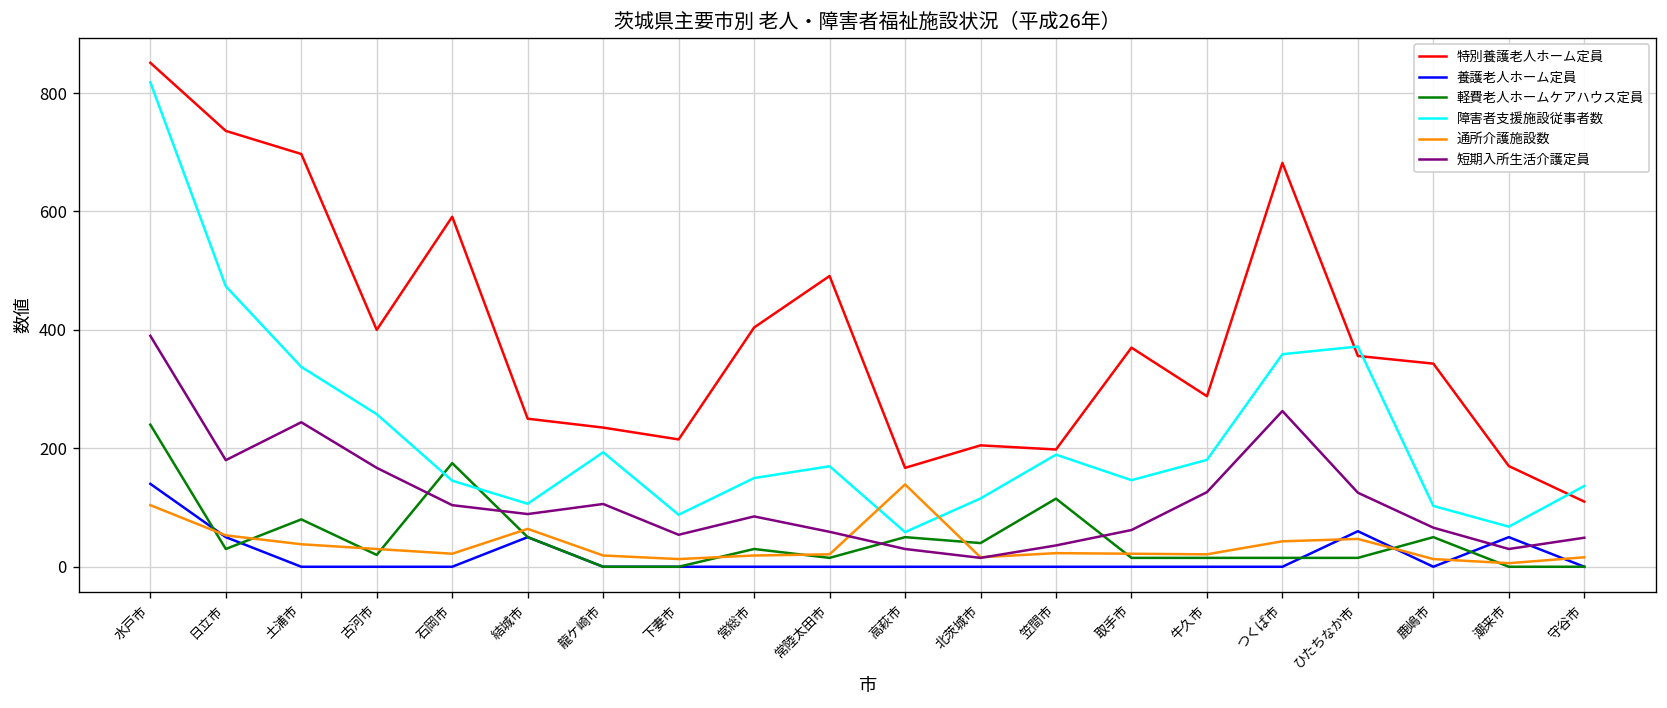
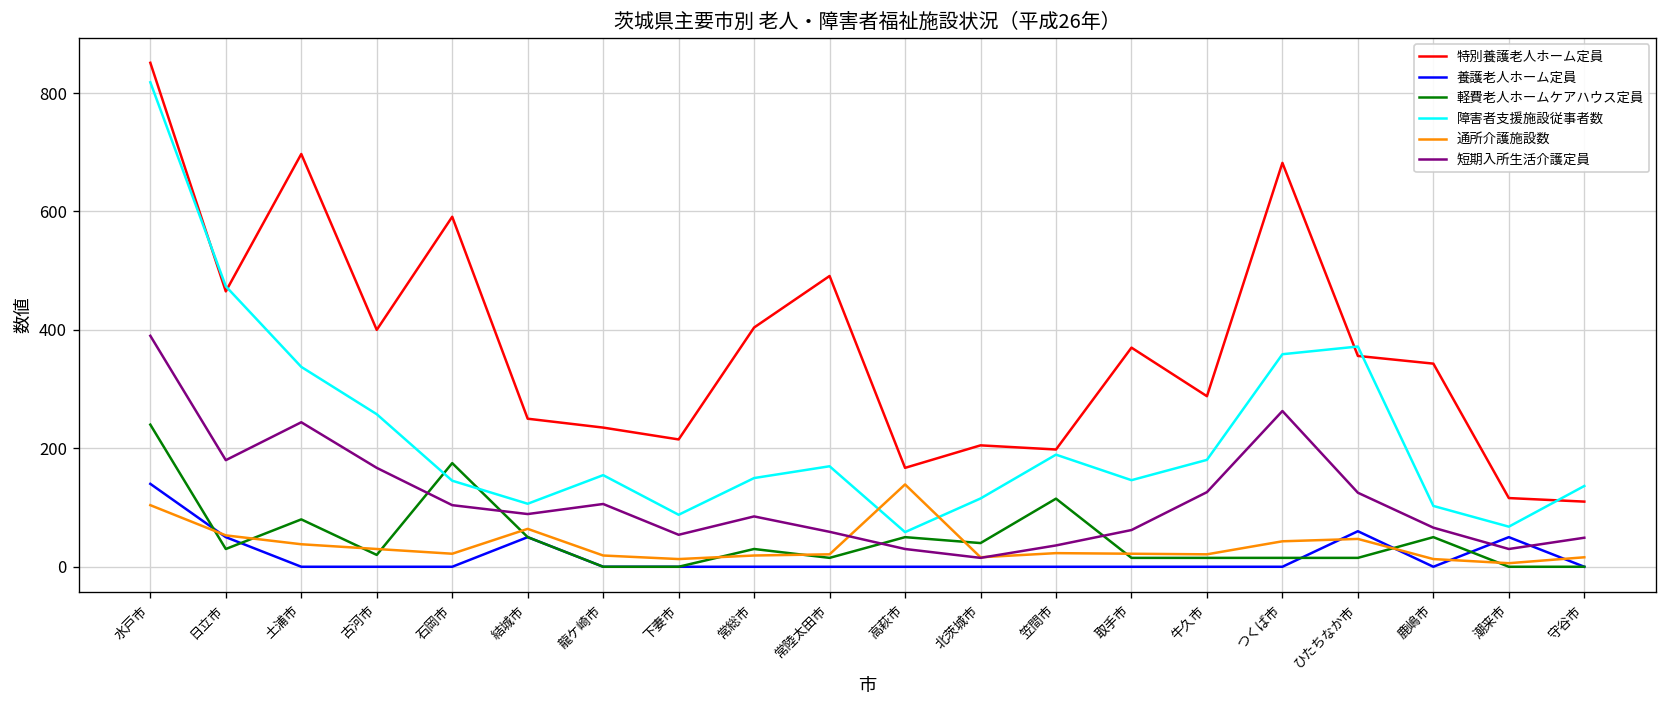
  {
    "特別養護老人ホーム定員": {
      "水戸市": 850,
-     "日立市": 740,
+     "日立市": 470,
      "土浦市": 700,
      "古河市": 400,
      "石岡市": 590,
      "結城市": 250,
      "龍ケ崎市": 240,
      "下妻市": 220,
      "常総市": 400,
      "常陸太田市": 490,
      "高萩市": 170,
      "北茨城市": 210,
      "笠間市": 200,
      "取手市": 370,
      "牛久市": 290,
      "つくば市": 680,
      "ひたちなか市": 360,
      "鹿嶋市": 340,
-     "潮来市": 170,
+     "潮来市": 120,
      "守谷市": 110
    },
    "養護老人ホーム定員": {
      "水戸市": 140,
      "土浦市": 0,
      "古河市": 0,
      "石岡市": 0,
      "常総市": 0,
      "常陸太田市": 0,
      "高萩市": 0,
      "北茨城市": 0,
      "笠間市": 0,
      "取手市": 0,
      "牛久市": 0,
      "つくば市": 0,
      "ひたちなか市": 60,
      "鹿嶋市": 0,
      "潮来市": 50
    },
    "軽費老人ホームケアハウス定員": {
      "水戸市": 240,
      "日立市": 30,
      "土浦市": 80,
      "古河市": 20,
      "石岡市": 180,
      "常総市": 30,
      "常陸太田市": 20,
      "高萩市": 50,
      "北茨城市": 40,
      "笠間市": 120,
      "取手市": 20,
      "牛久市": 20,
      "つくば市": 20,
      "ひたちなか市": 20,
      "鹿嶋市": 50,
      "潮来市": 0
    },
    "障害者支援施設従事者数": {
      "水戸市": 820,
      "日立市": 470,
      "土浦市": 340,
      "古河市": 260,
      "石岡市": 150,
      "結城市": 110,
-     "龍ケ崎市": 190,
+     "龍ケ崎市": 150,
      "下妻市": 90,
      "常総市": 150,
      "常陸太田市": 170,
      "高萩市": 60,
      "北茨城市": 120,
      "笠間市": 190,
      "取手市": 150,
      "牛久市": 180,
      "つくば市": 360,
      "ひたちなか市": 370,
      "鹿嶋市": 100,
      "潮来市": 70,
      "守谷市": 140
    },
    "通所介護施設数": {
      "水戸市": 100,
      "土浦市": 40,
      "古河市": 30,
      "石岡市": 20,
      "結城市": 60,
      "龍ケ崎市": 20,
      "下妻市": 10,
      "常総市": 20,
      "常陸太田市": 20,
      "高萩市": 140,
      "笠間市": 20,
      "取手市": 20,
      "牛久市": 20,
      "つくば市": 40,
      "ひたちなか市": 50,
      "鹿嶋市": 10,
      "潮来市": 10,
      "守谷市": 20
    },
    "短期入所生活介護定員": {
      "水戸市": 390,
      "日立市": 180,
      "土浦市": 240,
      "古河市": 170,
      "石岡市": 100,
      "結城市": 90,
      "龍ケ崎市": 110,
      "下妻市": 50,
      "常総市": 90,
      "常陸太田市": 60,
      "高萩市": 30,
      "笠間市": 40,
      "取手市": 60,
      "牛久市": 130,
      "つくば市": 260,
      "ひたちなか市": 130,
      "鹿嶋市": 70,
      "潮来市": 30,
      "守谷市": 50
    }
  }
